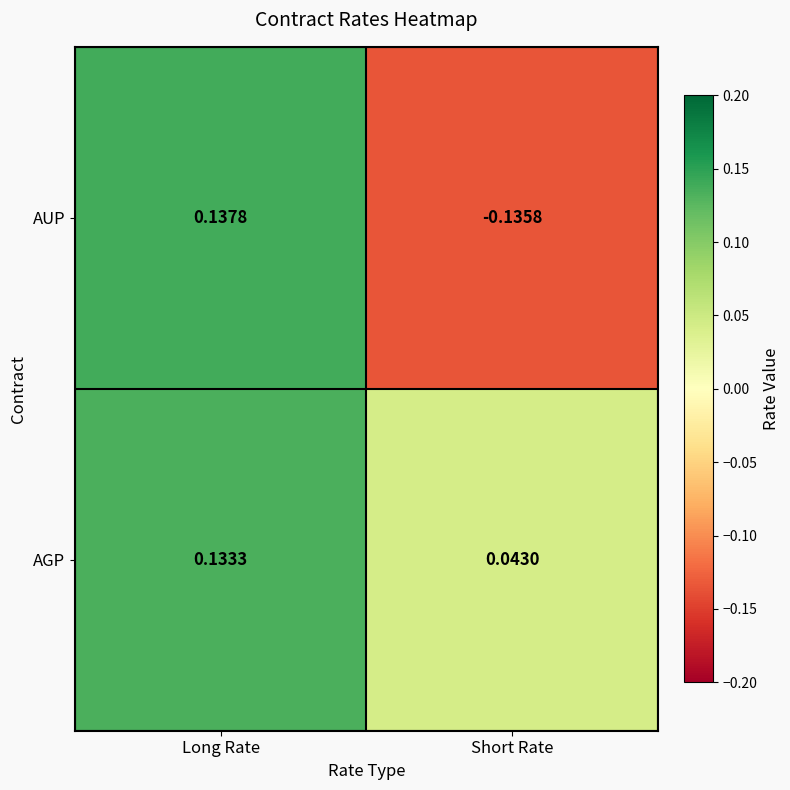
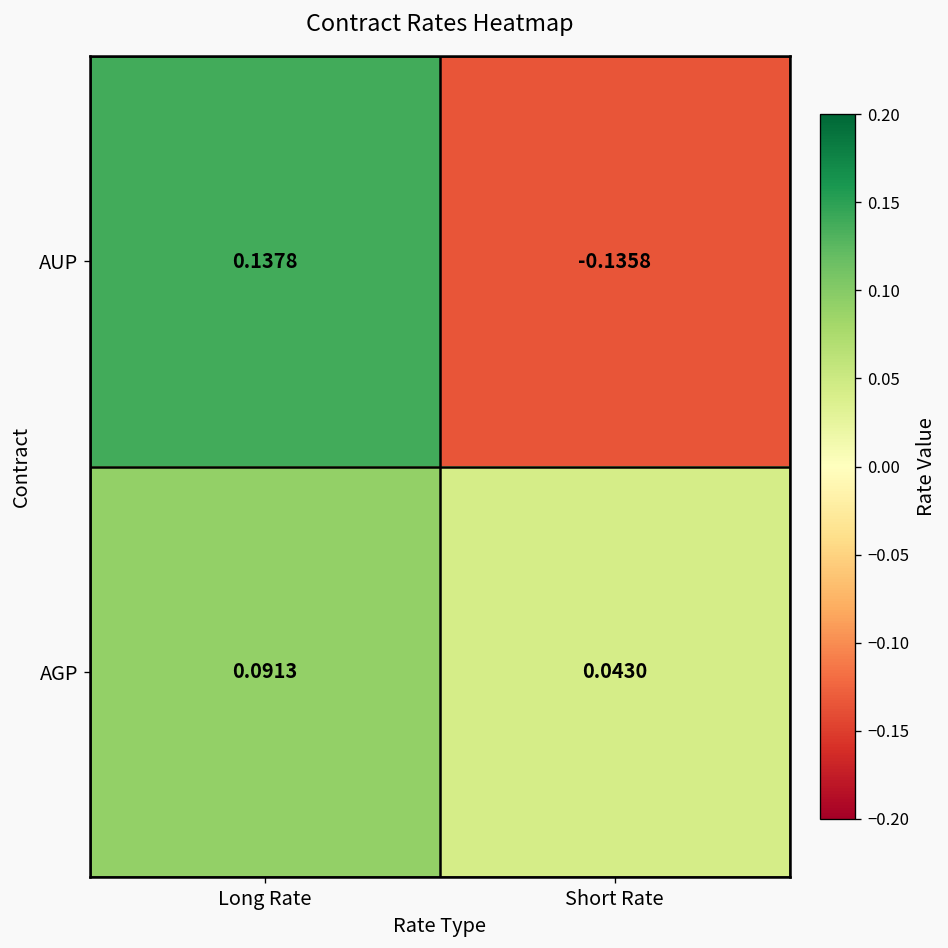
  {
    "AUP": {
      "Long Rate": 0.1378,
      "Short Rate": -0.1358
    },
    "AGP": {
-     "Long Rate": 0.1333,
+     "Long Rate": 0.0913,
      "Short Rate": 0.0430
    }
  }
